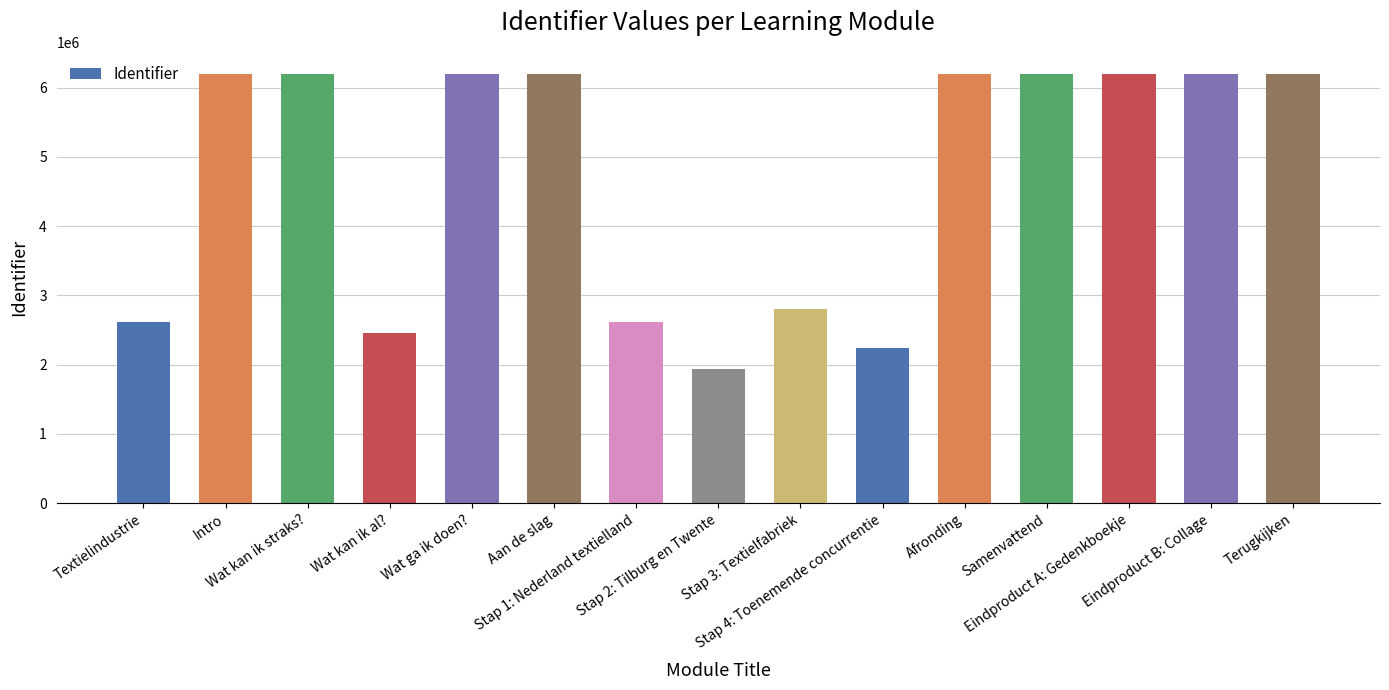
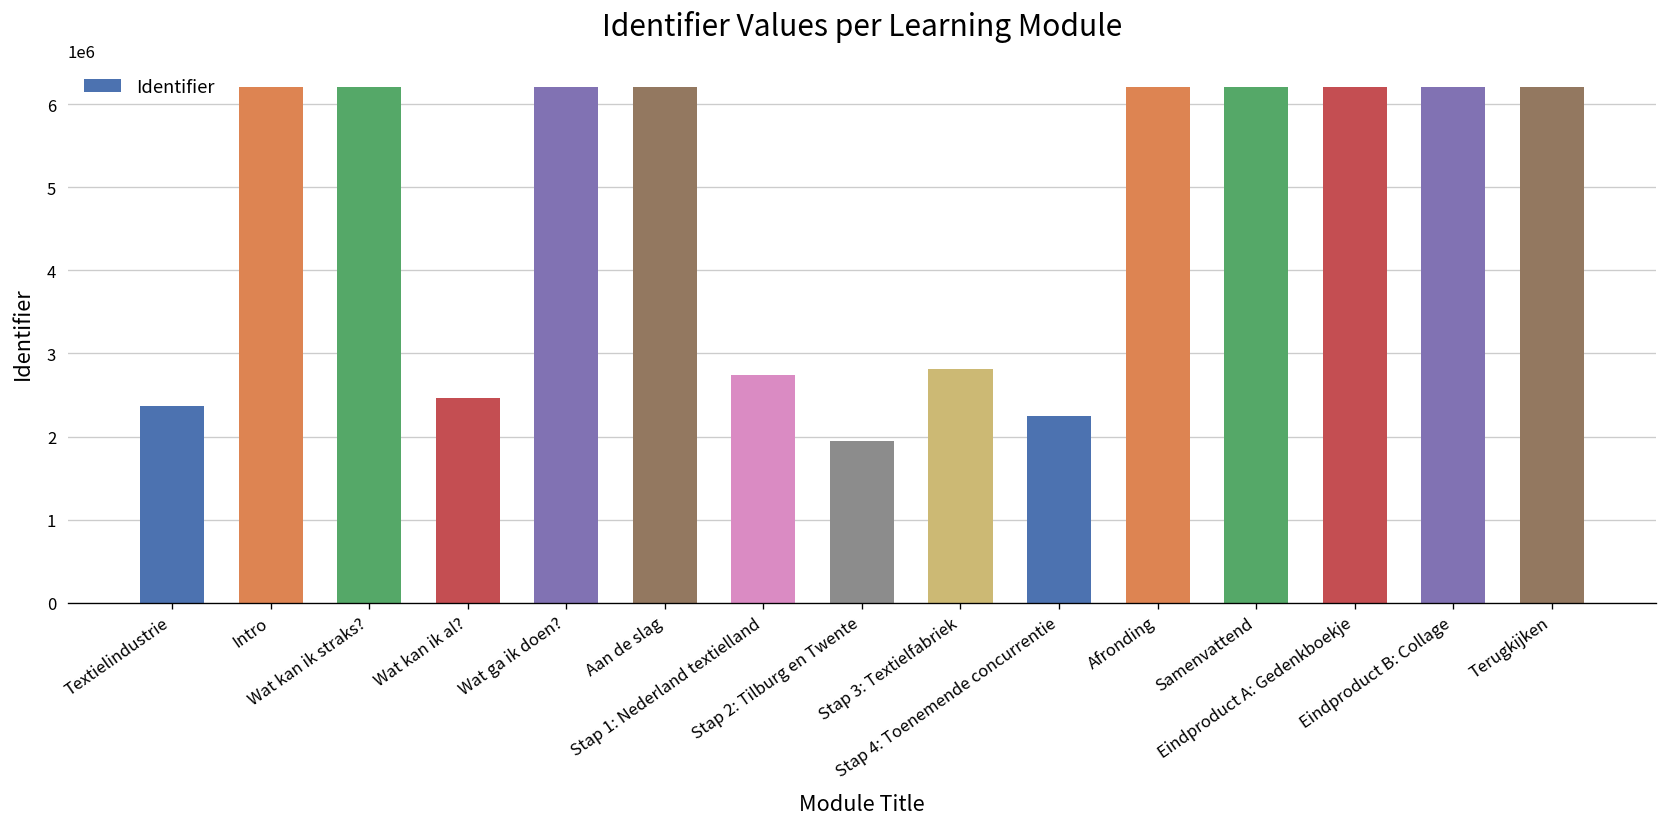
  {
-   "Textielindustrie": 2600000,
+   "Textielindustrie": 2400000,
    "Intro": 6200000,
    "Wat kan ik straks?": 6200000,
    "Wat kan ik al?": 2500000,
    "Wat ga ik doen?": 6200000,
    "Aan de slag": 6200000,
-   "Stap 1: Nederland textielland": 2600000,
+   "Stap 1: Nederland textielland": 2700000,
    "Stap 2: Tilburg en Twente": 1900000,
    "Stap 3: Textielfabriek": 2800000,
    "Stap 4: Toenemende concurrentie": 2200000,
    "Afronding": 6200000,
    "Samenvattend": 6200000,
    "Eindproduct A: Gedenkboekje": 6200000,
    "Eindproduct B: Collage": 6200000,
    "Terugkijken": 6200000
  }
